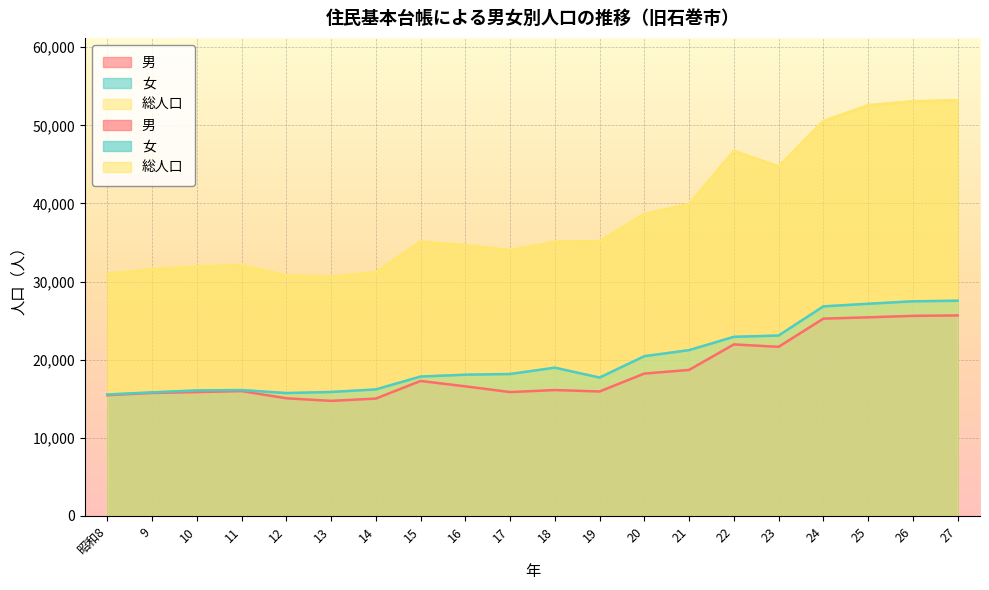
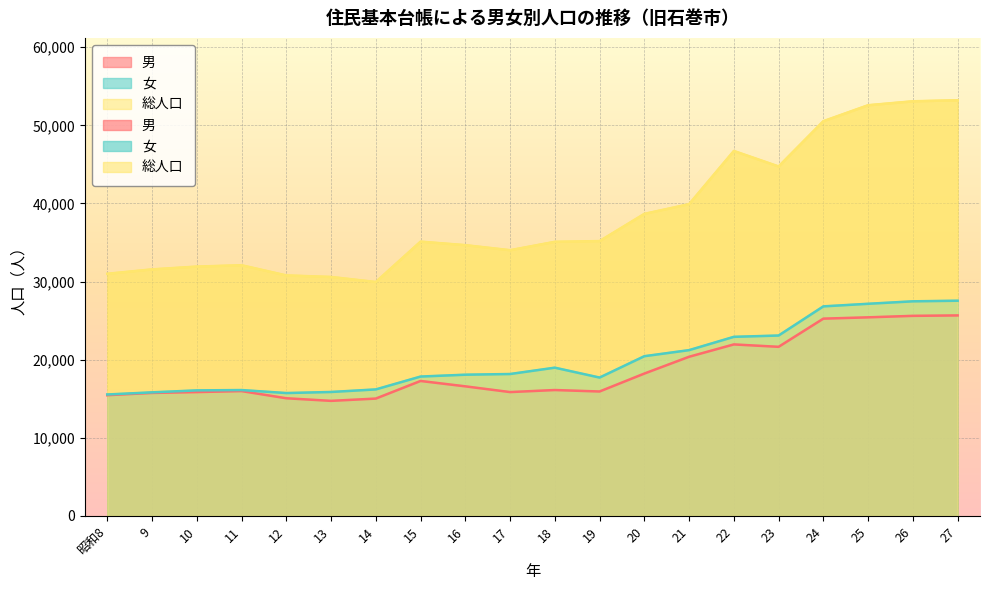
  {
    "男": {
      "12": "15,000",
      "13": "15,000",
      "14": "15,000",
      "15": "17,000",
      "16": "17,000",
      "17": "16,000",
      "18": "16,000",
      "19": "16,000",
      "20": "18,000",
-     "21": "19,000",
+     "21": "20,000",
      "22": "22,000",
      "23": "22,000",
      "24": "25,000",
      "25": "25,000",
      "26": "26,000",
      "27": "26,000"
    },
    "女": {
      "12": "16,000",
      "13": "16,000",
      "14": "16,000",
      "15": "18,000",
      "16": "18,000",
      "17": "18,000",
      "18": "19,000",
      "19": "18,000",
      "20": "20,000",
      "21": "21,000",
      "22": "23,000",
      "23": "23,000",
      "24": "27,000",
      "25": "27,000",
      "26": "27,000",
      "27": "28,000"
    },
    "総人口": {
      "昭和8": "31,000",
      "9": "32,000",
      "10": "32,000",
      "11": "32,000",
      "12": "31,000",
      "13": "31,000",
-     "14": "31,000",
+     "14": "30,000",
      "15": "35,000",
      "16": "35,000",
      "17": "34,000",
      "18": "35,000",
      "19": "35,000",
      "20": "39,000",
      "21": "40,000",
      "22": "47,000",
      "23": "45,000",
      "24": "51,000",
      "25": "53,000",
      "26": "53,000",
      "27": "53,000"
    }
  }
